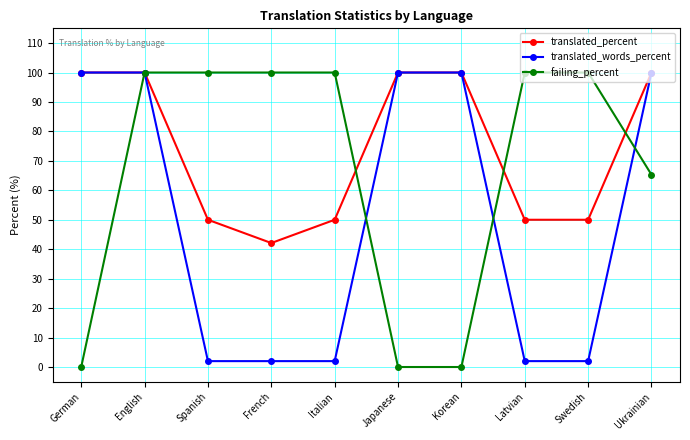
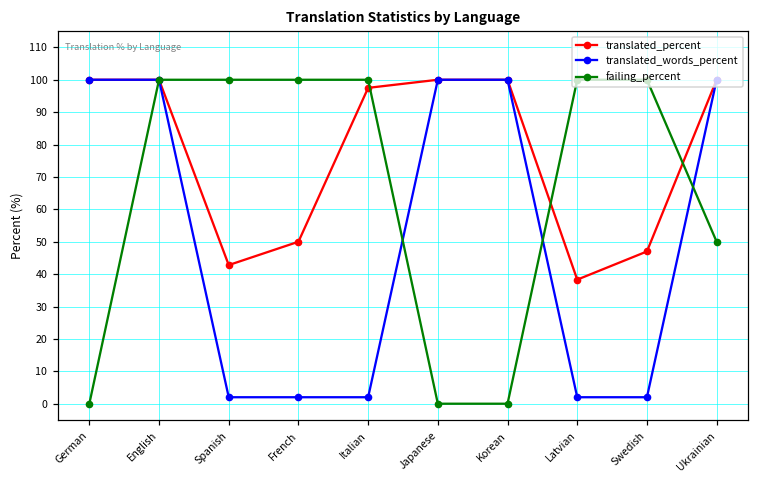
  {
    "translated_percent": {
-     "Spanish": 50,
-     "French": 42,
-     "Italian": 50,
-     "Latvian": 50,
-     "Swedish": 50
+     "Spanish": 43,
+     "French": 50,
+     "Italian": 98,
+     "Latvian": 38,
+     "Swedish": 47
    },
    "translated_words_percent": {
      "Spanish": 2,
      "French": 2,
      "Italian": 2,
      "Latvian": 2,
      "Swedish": 2
    },
    "failing_percent": {
      "German": 0,
      "Spanish": 100,
      "French": 100,
      "Italian": 100,
      "Japanese": 0,
      "Korean": 0,
-     "Ukrainian": 65
+     "Ukrainian": 50
    }
  }
